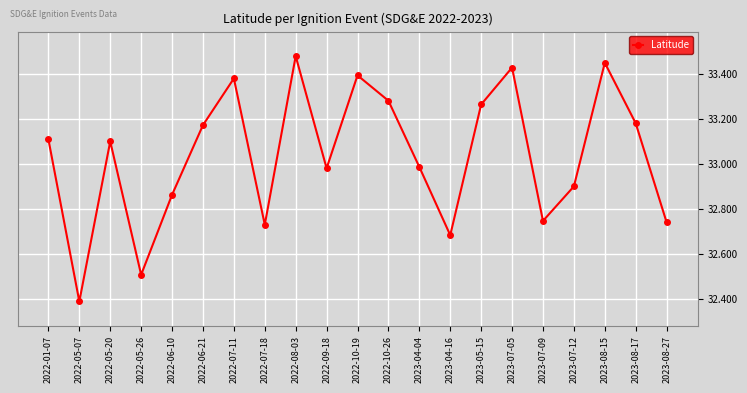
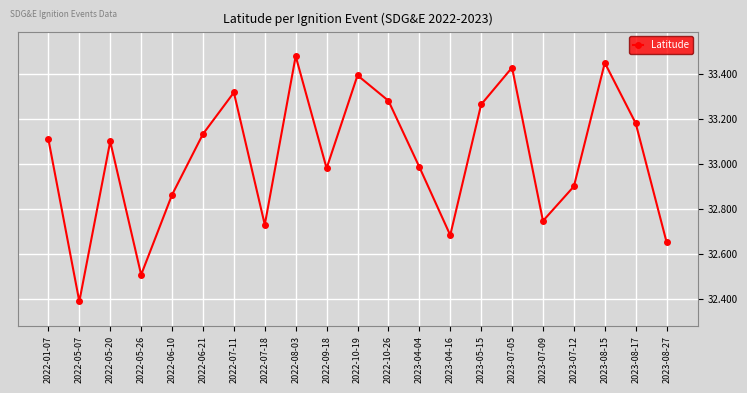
  {
    "2022-01-07": 33.11,
    "2022-05-07": 32.39,
    "2022-05-20": 33.10,
    "2022-05-26": 32.51,
    "2022-06-10": 32.86,
-   "2022-06-21": 33.17,
-   "2022-07-11": 33.38,
+   "2022-06-21": 33.13,
+   "2022-07-11": 33.32,
    "2022-07-18": 32.73,
    "2022-08-03": 33.48,
    "2022-09-18": 32.98,
    "2022-10-19": 33.39,
    "2022-10-26": 33.28,
    "2023-04-04": 32.99,
    "2023-04-16": 32.68,
    "2023-05-15": 33.26,
    "2023-07-05": 33.43,
    "2023-07-09": 32.75,
    "2023-07-12": 32.90,
    "2023-08-15": 33.45,
    "2023-08-17": 33.18,
-   "2023-08-27": 32.74
+   "2023-08-27": 32.65
  }
